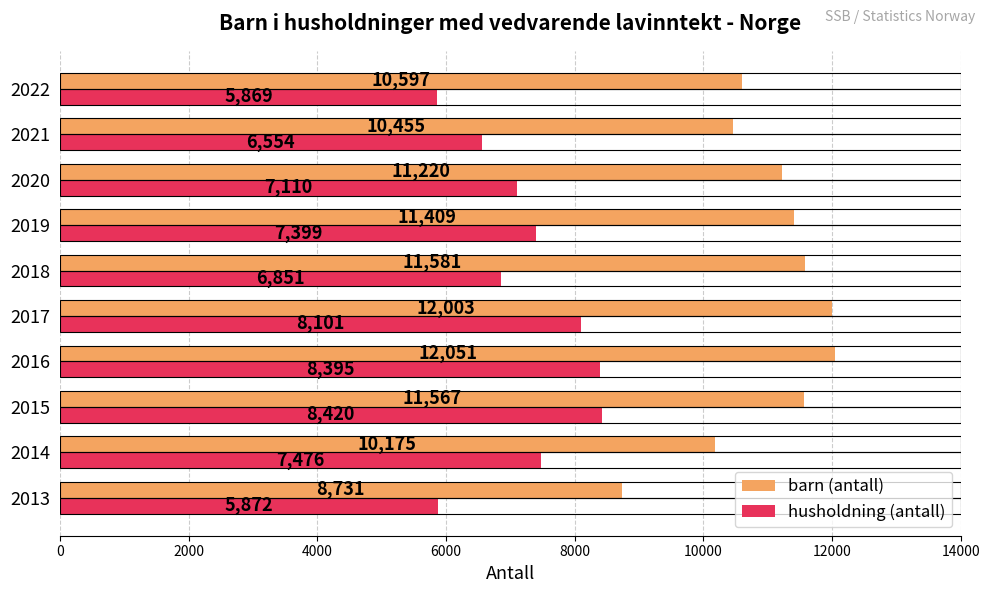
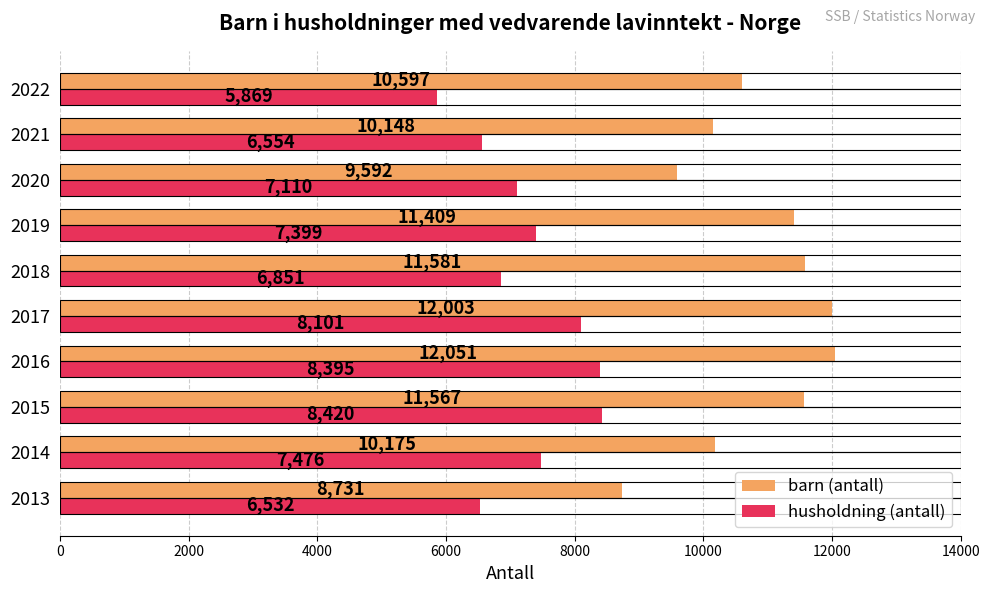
  {
    "barn (antall)": {
      "2022": "10,597",
-     "2021": "10,455",
-     "2020": "11,220",
+     "2021": "10,148",
+     "2020": "9,592",
      "2019": "11,409",
      "2018": "11,581",
      "2017": "12,003",
      "2016": "12,051",
      "2015": "11,567",
      "2014": "10,175",
      "2013": "8,731"
    },
    "husholdning (antall)": {
      "2022": "5,869",
      "2021": "6,554",
      "2020": "7,110",
      "2019": "7,399",
      "2018": "6,851",
      "2017": "8,101",
      "2016": "8,395",
      "2015": "8,420",
      "2014": "7,476",
-     "2013": "5,872"
+     "2013": "6,532"
    }
  }
